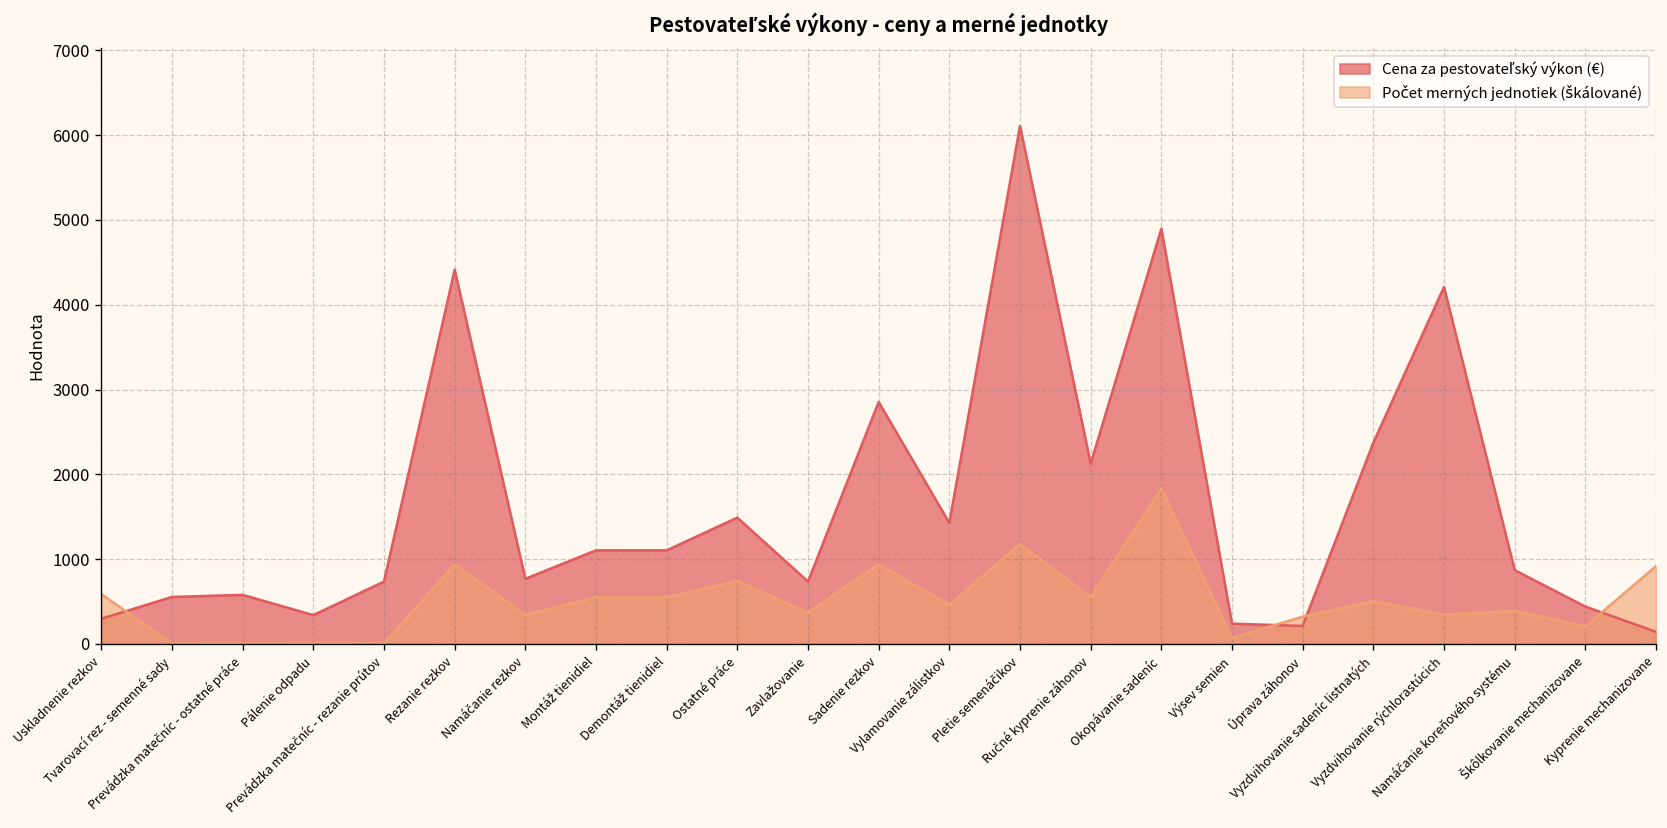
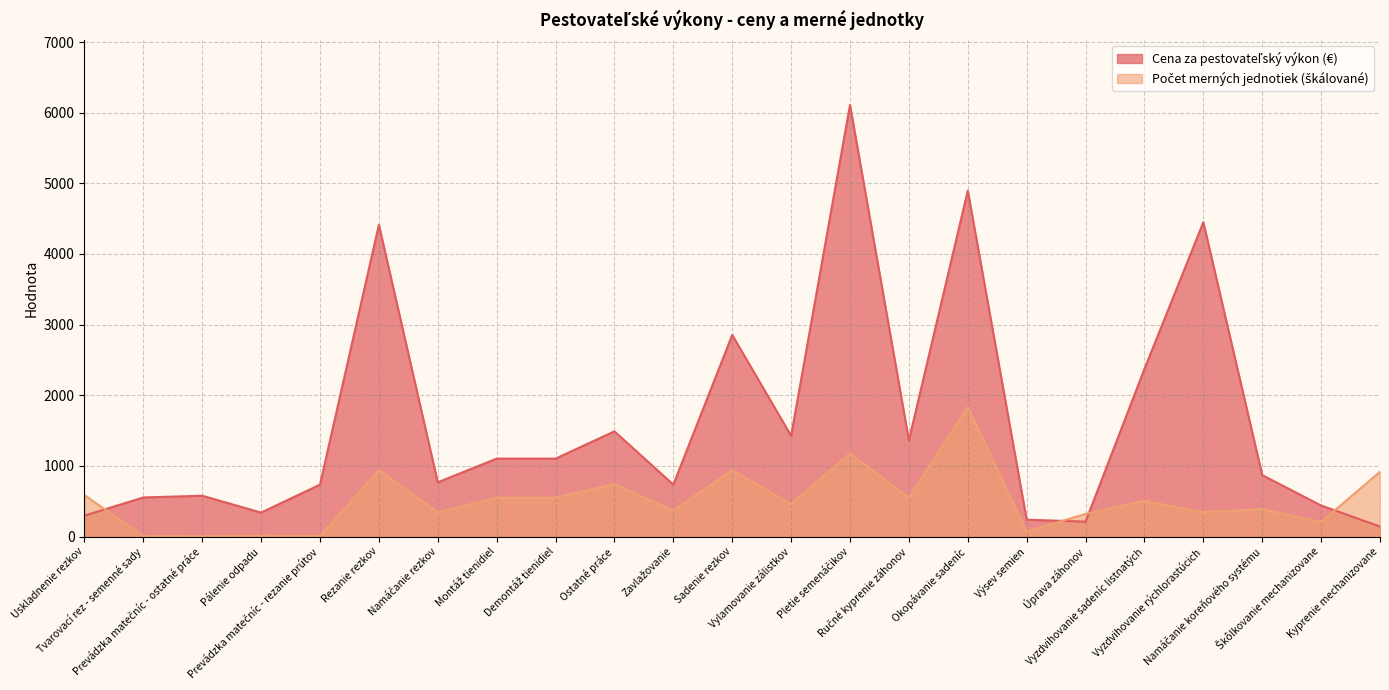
  {
    "Cena za pestovateľský výkon (€)": {
      "Uskladnenie rezkov": 300,
      "Tvarovací rez - semenné sady": 600,
      "Prevádzka matečníc - ostatné práce": 600,
      "Pálenie odpadu": 300,
      "Prevádzka matečníc - rezanie prútov": 700,
      "Rezanie rezkov": 4400,
      "Namáčanie rezkov": 800,
      "Montáž tienidiel": 1100,
      "Demontáž tienidiel": 1100,
      "Ostatné práce": 1500,
      "Zavlažovanie": 700,
      "Sadenie rezkov": 2900,
      "Vylamovanie zálistkov": 1400,
      "Pletie semenáčikov": 6100,
-     "Ručné kyprenie záhonov": 2100,
+     "Ručné kyprenie záhonov": 1400,
      "Okopávanie sadeníc": 4900,
      "Výsev semien": 200,
      "Úprava záhonov": 200,
      "Vyzdvihovanie sadeníc listnatých": 2400,
-     "Vyzdvihovanie rýchlorastúcich": 4200,
+     "Vyzdvihovanie rýchlorastúcich": 4400,
      "Namáčanie koreňového systému": 900,
      "Škôlkovanie mechanizovane": 400,
      "Kyprenie mechanizovane": 100
    },
    "Počet merných jednotiek (škálované)": {
      "Uskladnenie rezkov": 600,
      "Tvarovací rez - semenné sady": 0,
      "Prevádzka matečníc - ostatné práce": 0,
      "Pálenie odpadu": 0,
      "Prevádzka matečníc - rezanie prútov": 0,
      "Rezanie rezkov": 900,
      "Namáčanie rezkov": 300,
      "Montáž tienidiel": 500,
      "Demontáž tienidiel": 500,
      "Ostatné práce": 700,
      "Zavlažovanie": 400,
      "Sadenie rezkov": 900,
      "Vylamovanie zálistkov": 500,
      "Pletie semenáčikov": 1200,
      "Ručné kyprenie záhonov": 500,
      "Okopávanie sadeníc": 1800,
      "Výsev semien": 100,
      "Úprava záhonov": 300,
      "Vyzdvihovanie sadeníc listnatých": 500,
      "Vyzdvihovanie rýchlorastúcich": 300,
      "Namáčanie koreňového systému": 400,
      "Škôlkovanie mechanizovane": 200,
      "Kyprenie mechanizovane": 900
    }
  }
